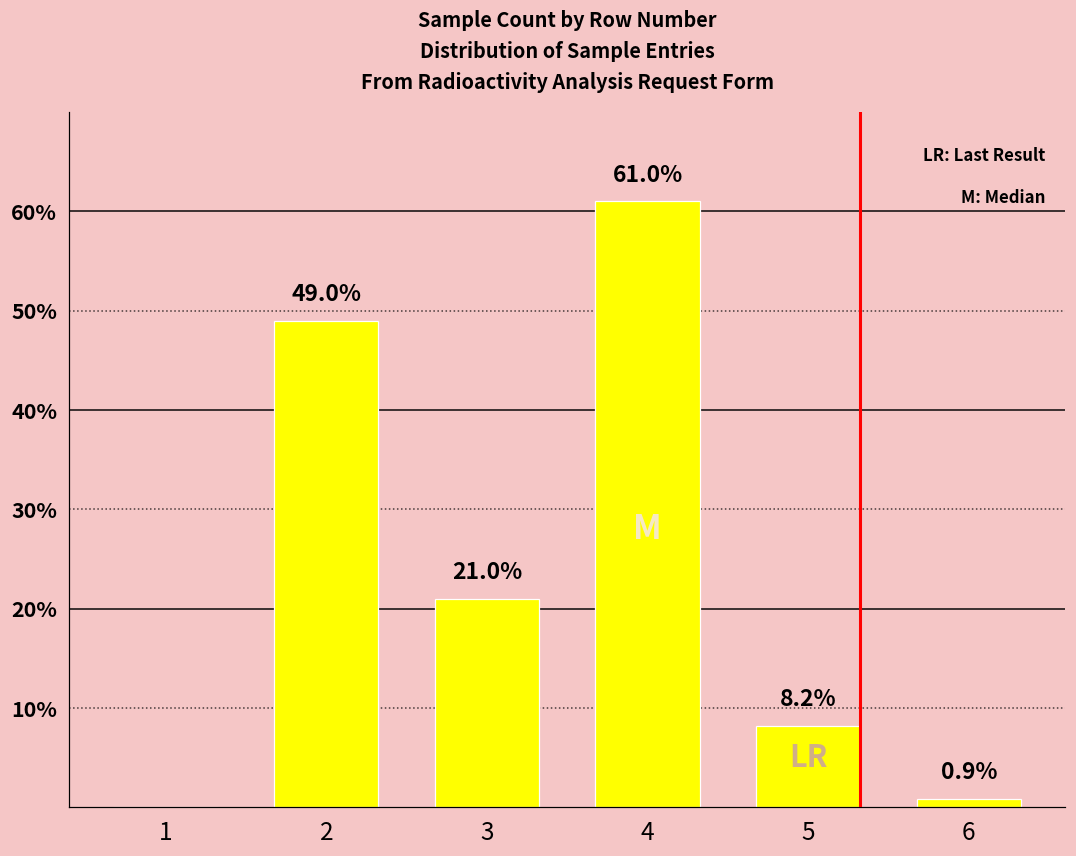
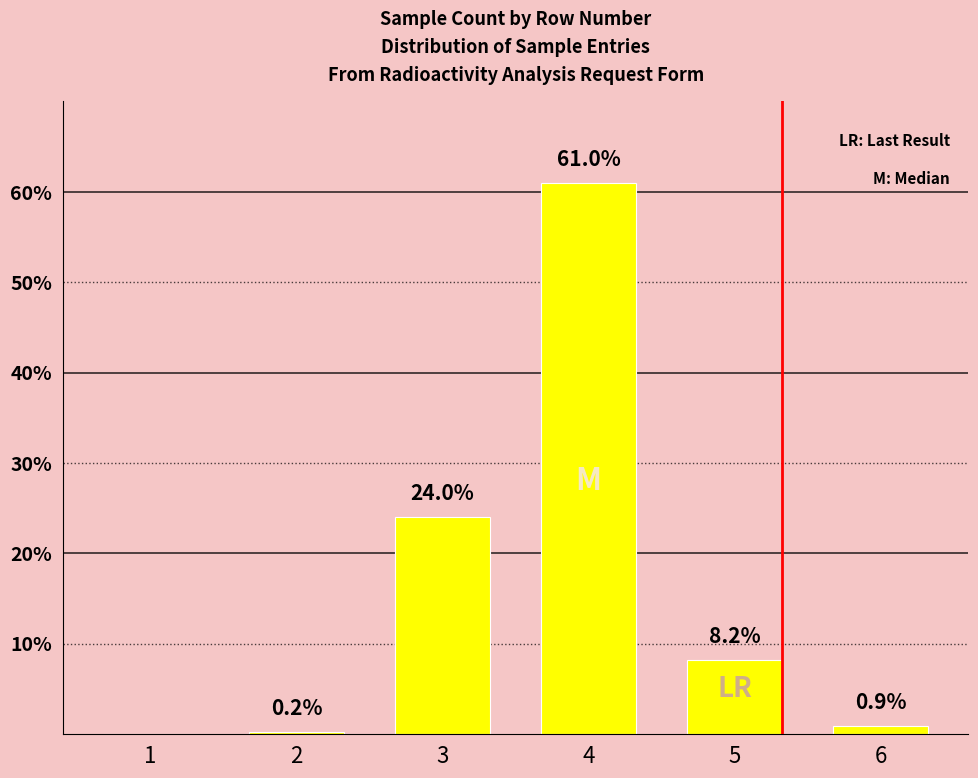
  {
-   "2": "49.0%",
-   "3": "21.0%",
+   "2": "0.2%",
+   "3": "24.0%",
    "4": "61.0%",
    "5": "8.2%",
    "6": "0.9%"
  }
